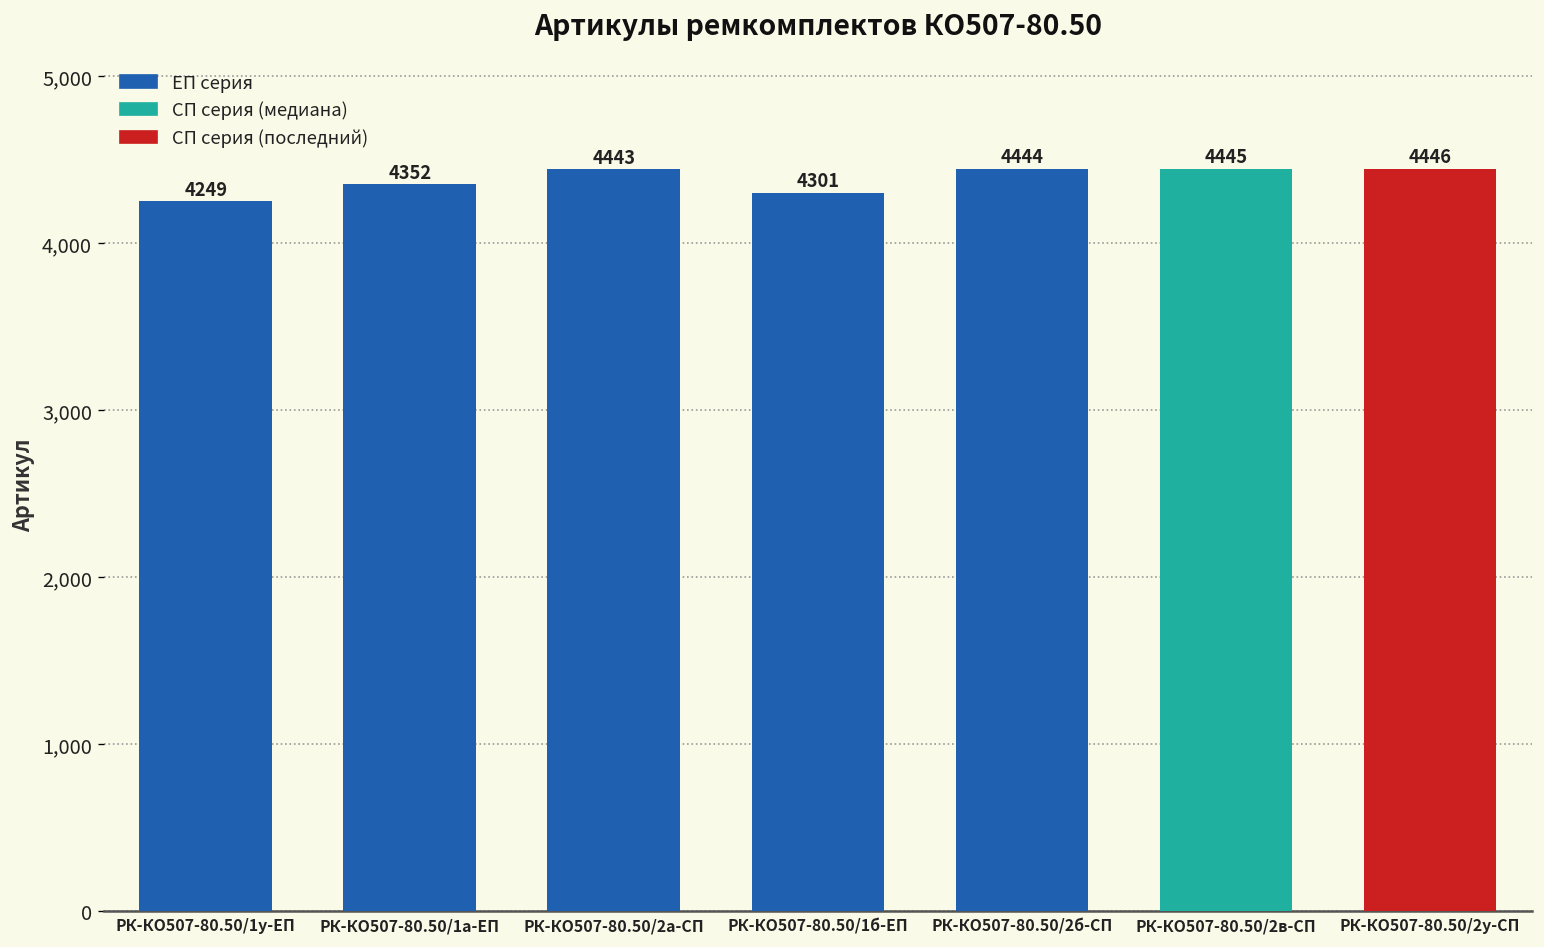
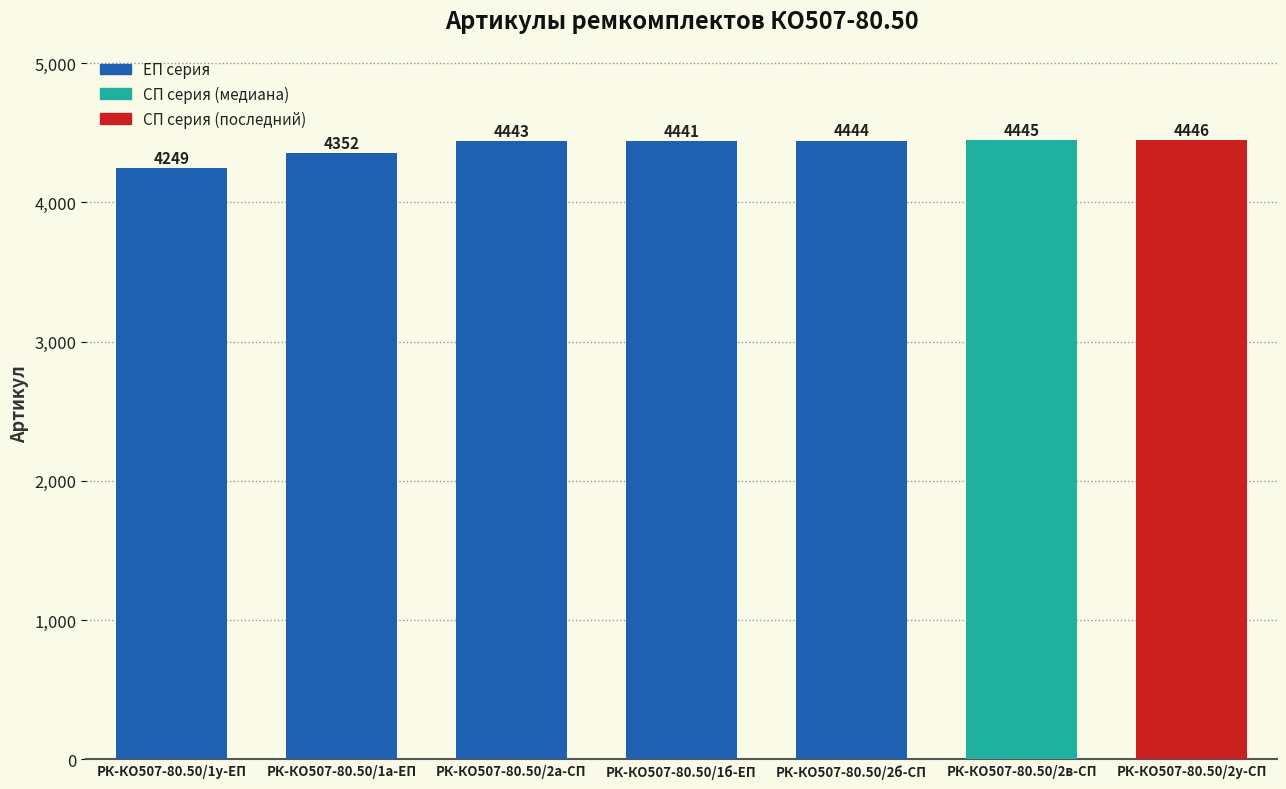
  {
    "РК-КО507-80.50/1у-ЕП": 4249,
    "РК-КО507-80.50/1а-ЕП": 4352,
    "РК-КО507-80.50/2а-СП": 4443,
-   "РК-КО507-80.50/1б-ЕП": 4301,
+   "РК-КО507-80.50/1б-ЕП": 4441,
    "РК-КО507-80.50/2б-СП": 4444,
    "РК-КО507-80.50/2в-СП": 4445,
    "РК-КО507-80.50/2у-СП": 4446
  }
